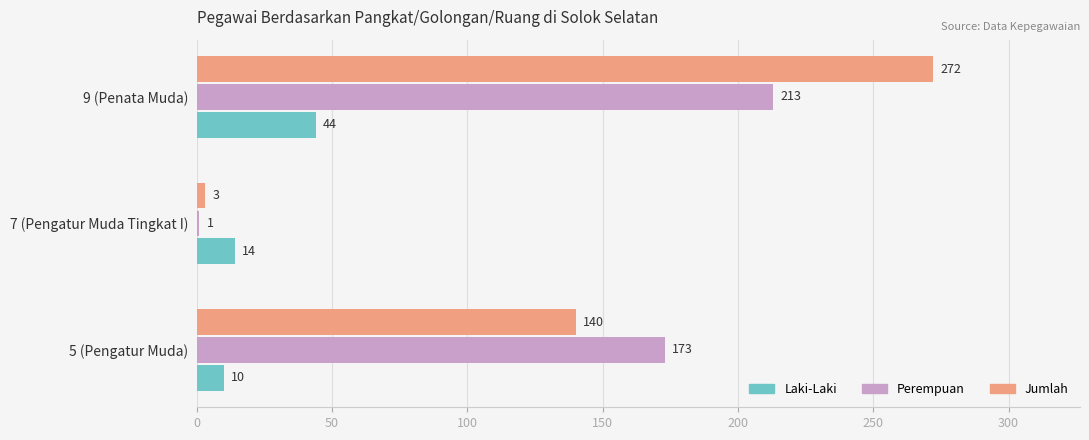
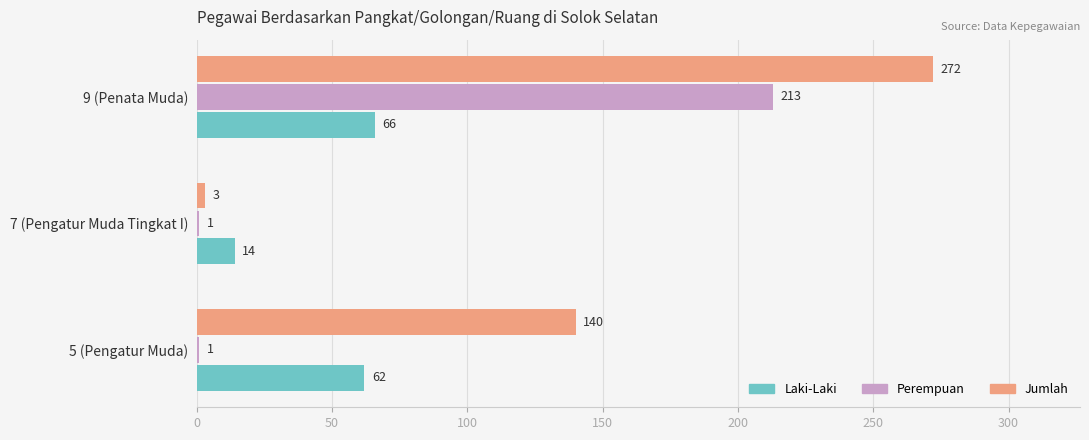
  {
    "Laki-Laki": {
-     "9 (Penata Muda)": 44,
+     "9 (Penata Muda)": 66,
      "7 (Pengatur Muda Tingkat I)": 14,
-     "5 (Pengatur Muda)": 10
+     "5 (Pengatur Muda)": 62
    },
    "Perempuan": {
      "9 (Penata Muda)": 213,
      "7 (Pengatur Muda Tingkat I)": 1,
-     "5 (Pengatur Muda)": 173
+     "5 (Pengatur Muda)": 1
    },
    "Jumlah": {
      "9 (Penata Muda)": 272,
      "7 (Pengatur Muda Tingkat I)": 3,
      "5 (Pengatur Muda)": 140
    }
  }
